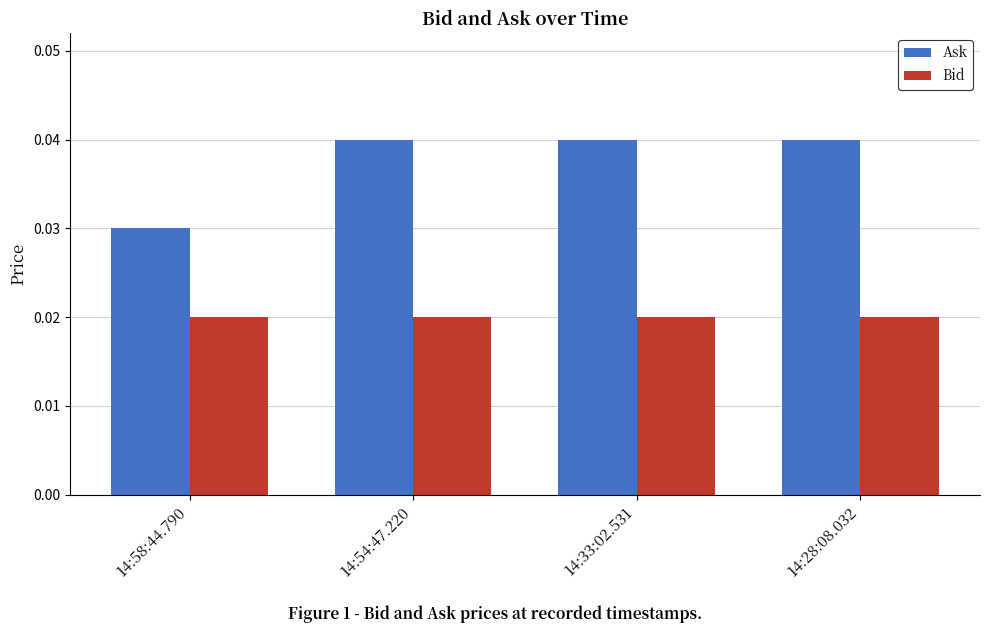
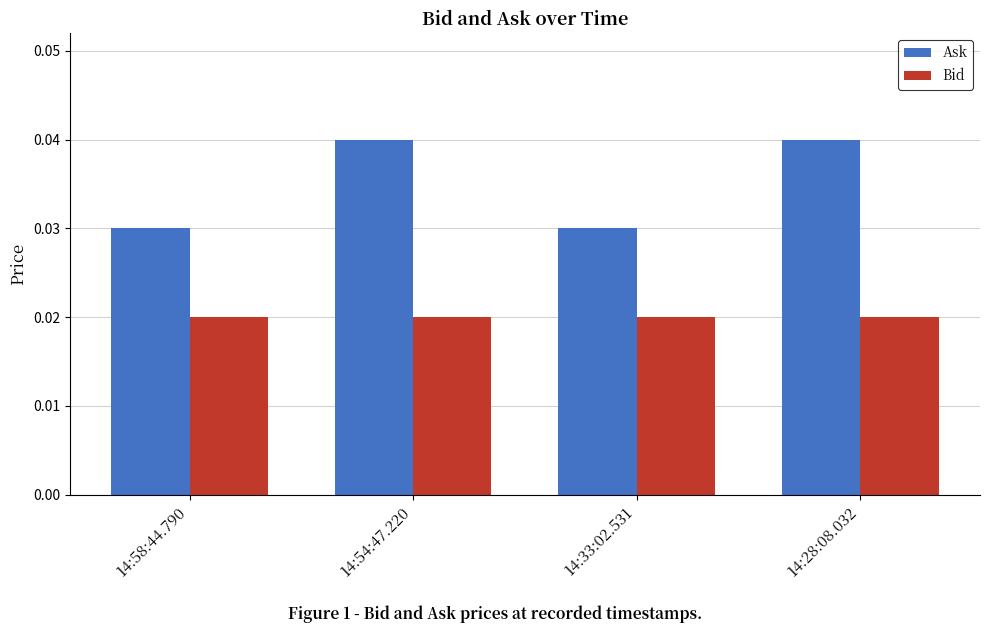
  {
    "Ask": {
      "14:58:44.790": 0.03,
      "14:54:47.220": 0.04,
-     "14:33:02.531": 0.04,
+     "14:33:02.531": 0.03,
      "14:28:08.032": 0.04
    },
    "Bid": {
      "14:58:44.790": 0.02,
      "14:54:47.220": 0.02,
      "14:33:02.531": 0.02,
      "14:28:08.032": 0.02
    }
  }
